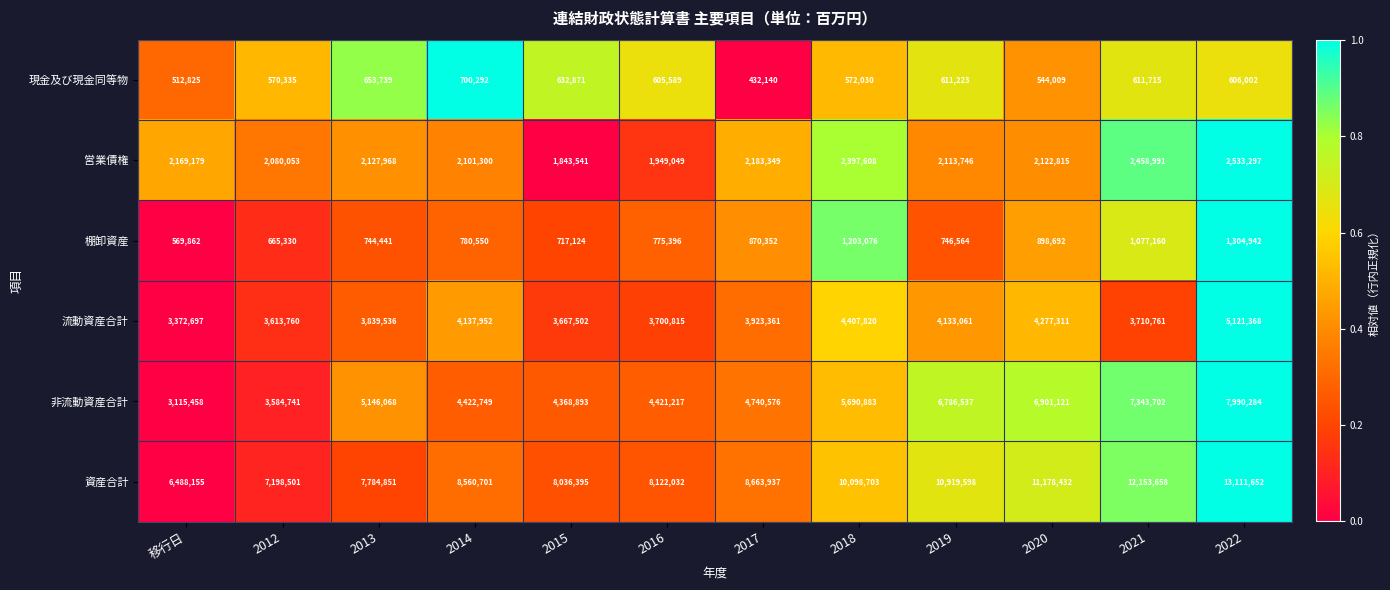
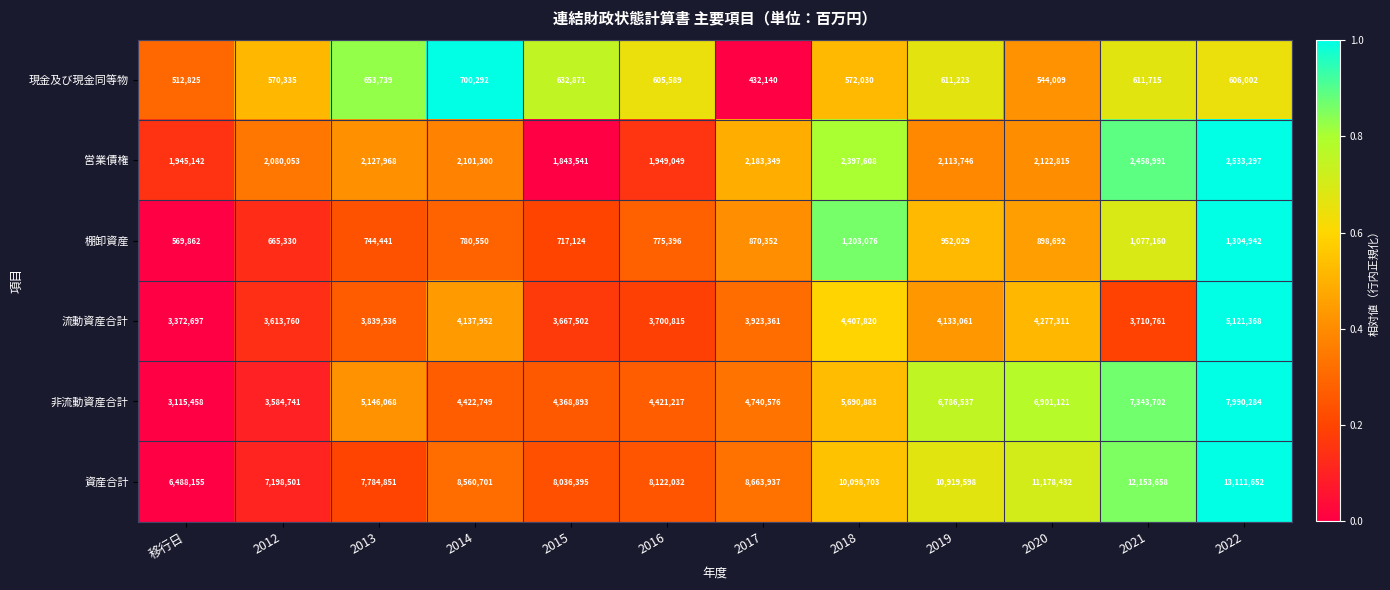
  {
    "現金及び現金同等物": {
      "移行日": "512,825",
      "2012": "570,335",
      "2013": "653,739",
      "2014": "700,292",
      "2015": "632,871",
      "2016": "605,589",
      "2017": "432,140",
      "2018": "572,030",
      "2019": "611,223",
      "2020": "544,009",
      "2021": "611,715",
      "2022": "606,002"
    },
    "営業債権": {
-     "移行日": "2,169,179",
+     "移行日": "1,945,142",
      "2012": "2,080,053",
      "2013": "2,127,968",
      "2014": "2,101,300",
      "2015": "1,843,541",
      "2016": "1,949,049",
      "2017": "2,183,349",
      "2018": "2,397,608",
      "2019": "2,113,746",
      "2020": "2,122,815",
      "2021": "2,458,991",
      "2022": "2,533,297"
    },
    "棚卸資産": {
      "移行日": "569,862",
      "2012": "665,330",
      "2013": "744,441",
      "2014": "780,550",
      "2015": "717,124",
      "2016": "775,396",
      "2017": "870,352",
      "2018": "1,203,076",
-     "2019": "746,564",
+     "2019": "952,029",
      "2020": "898,692",
      "2021": "1,077,160",
      "2022": "1,304,942"
    },
    "流動資産合計": {
      "移行日": "3,372,697",
      "2012": "3,613,760",
      "2013": "3,839,536",
      "2014": "4,137,952",
      "2015": "3,667,502",
      "2016": "3,700,815",
      "2017": "3,923,361",
      "2018": "4,407,820",
      "2019": "4,133,061",
      "2020": "4,277,311",
      "2021": "3,710,761",
      "2022": "5,121,368"
    },
    "非流動資産合計": {
      "移行日": "3,115,458",
      "2012": "3,584,741",
      "2013": "5,146,068",
      "2014": "4,422,749",
      "2015": "4,368,893",
      "2016": "4,421,217",
      "2017": "4,740,576",
      "2018": "5,690,883",
      "2019": "6,786,537",
      "2020": "6,901,121",
      "2021": "7,343,702",
      "2022": "7,990,284"
    },
    "資産合計": {
      "移行日": "6,488,155",
      "2012": "7,198,501",
      "2013": "7,784,851",
      "2014": "8,560,701",
      "2015": "8,036,395",
      "2016": "8,122,032",
      "2017": "8,663,937",
      "2018": "10,098,703",
      "2019": "10,919,598",
      "2020": "11,178,432",
      "2021": "12,153,658",
      "2022": "13,111,652"
    }
  }
